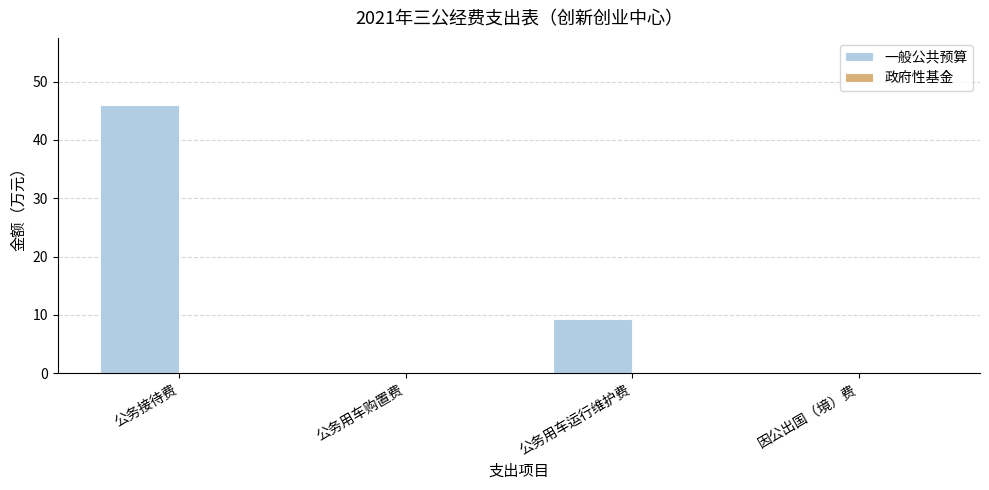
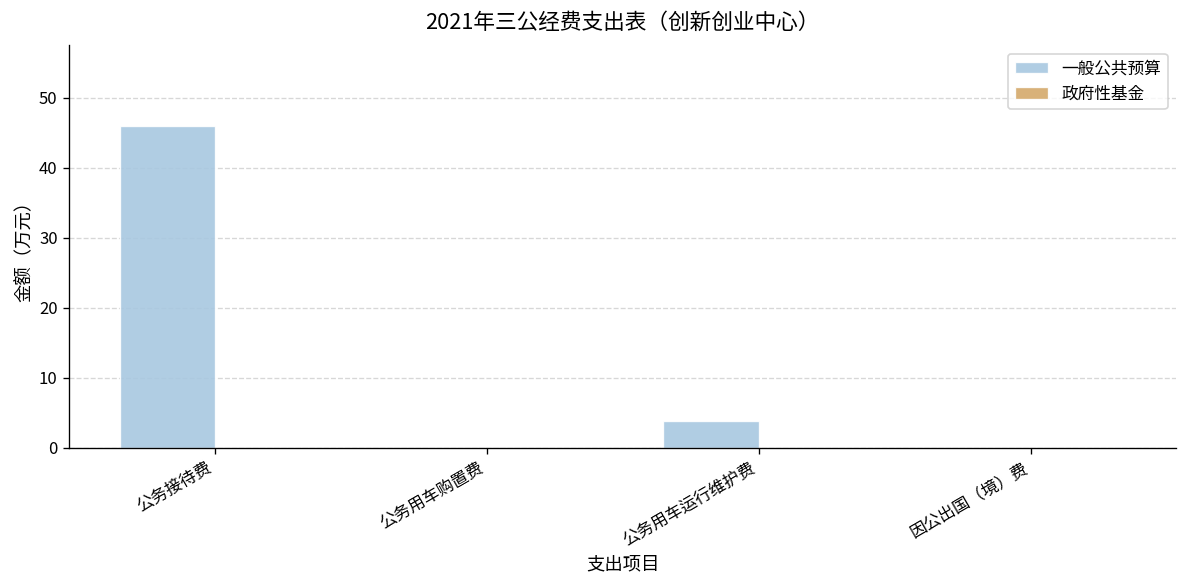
  {
    "一般公共预算": {
      "公务接待费": 46,
      "公务用车购置费": 0,
-     "公务用车运行维护费": 9,
+     "公务用车运行维护费": 4,
      "因公出国（境）费": 0
    },
    "政府性基金": {
      "公务接待费": 0,
      "公务用车购置费": 0,
      "公务用车运行维护费": 0,
      "因公出国（境）费": 0
    }
  }
